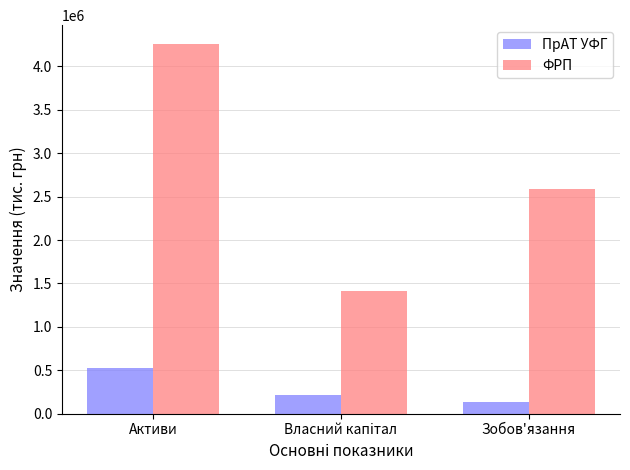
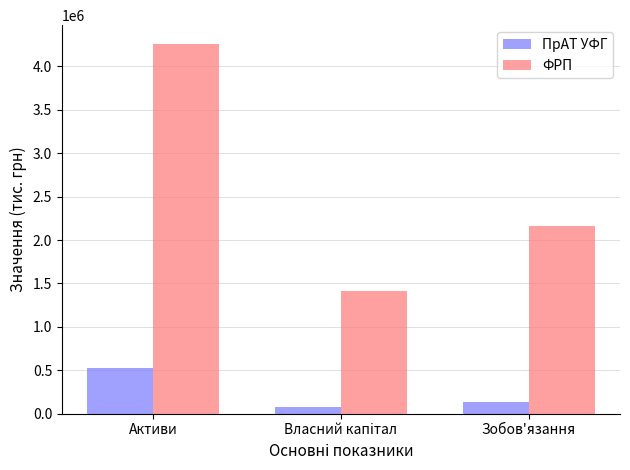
  {
    "ПрАТ УФГ": {
      "Активи": 500000,
-     "Власний капітал": 200000,
+     "Власний капітал": 100000,
      "Зобов'язання": 100000
    },
    "ФРП": {
      "Активи": 4300000,
      "Власний капітал": 1400000,
-     "Зобов'язання": 2600000
+     "Зобов'язання": 2200000
    }
  }
